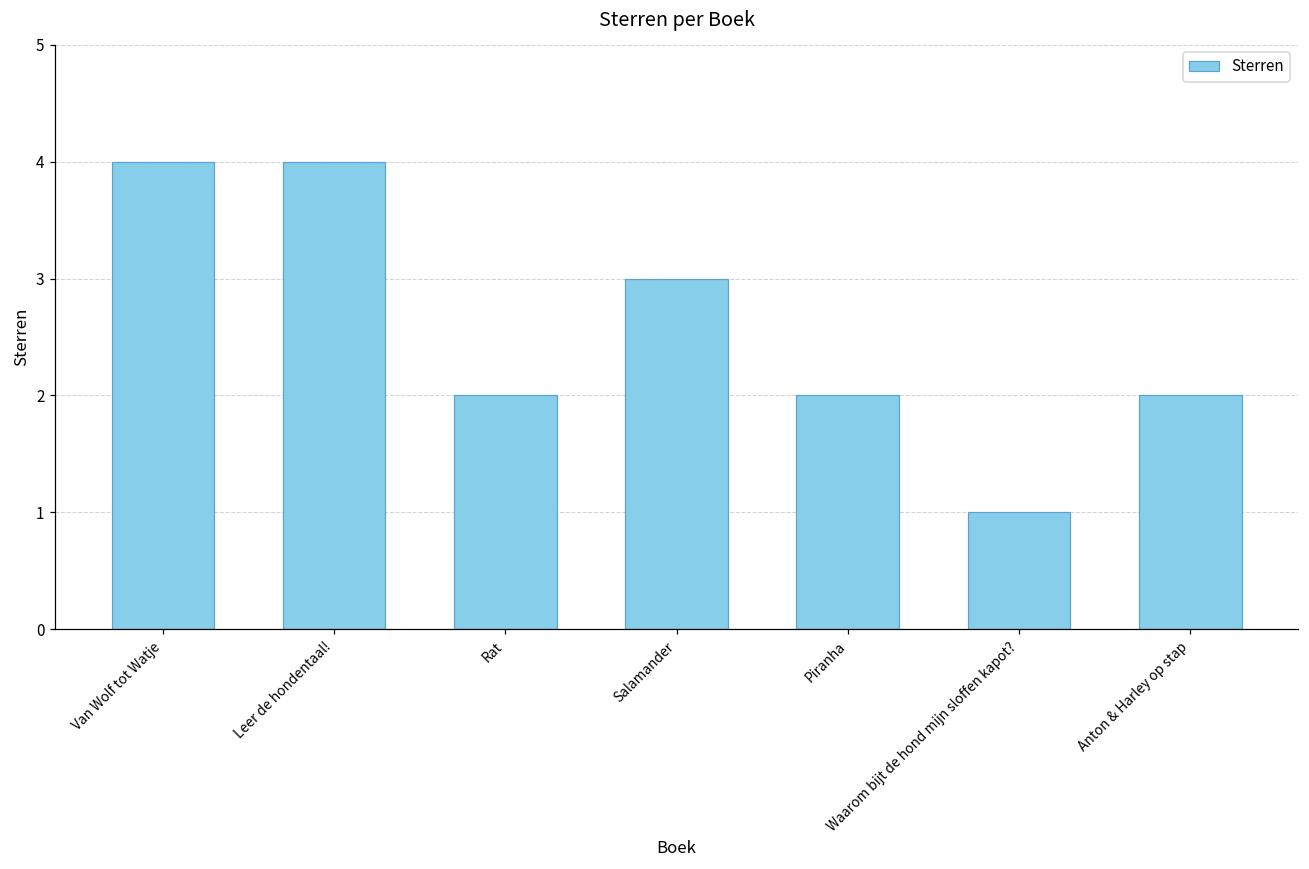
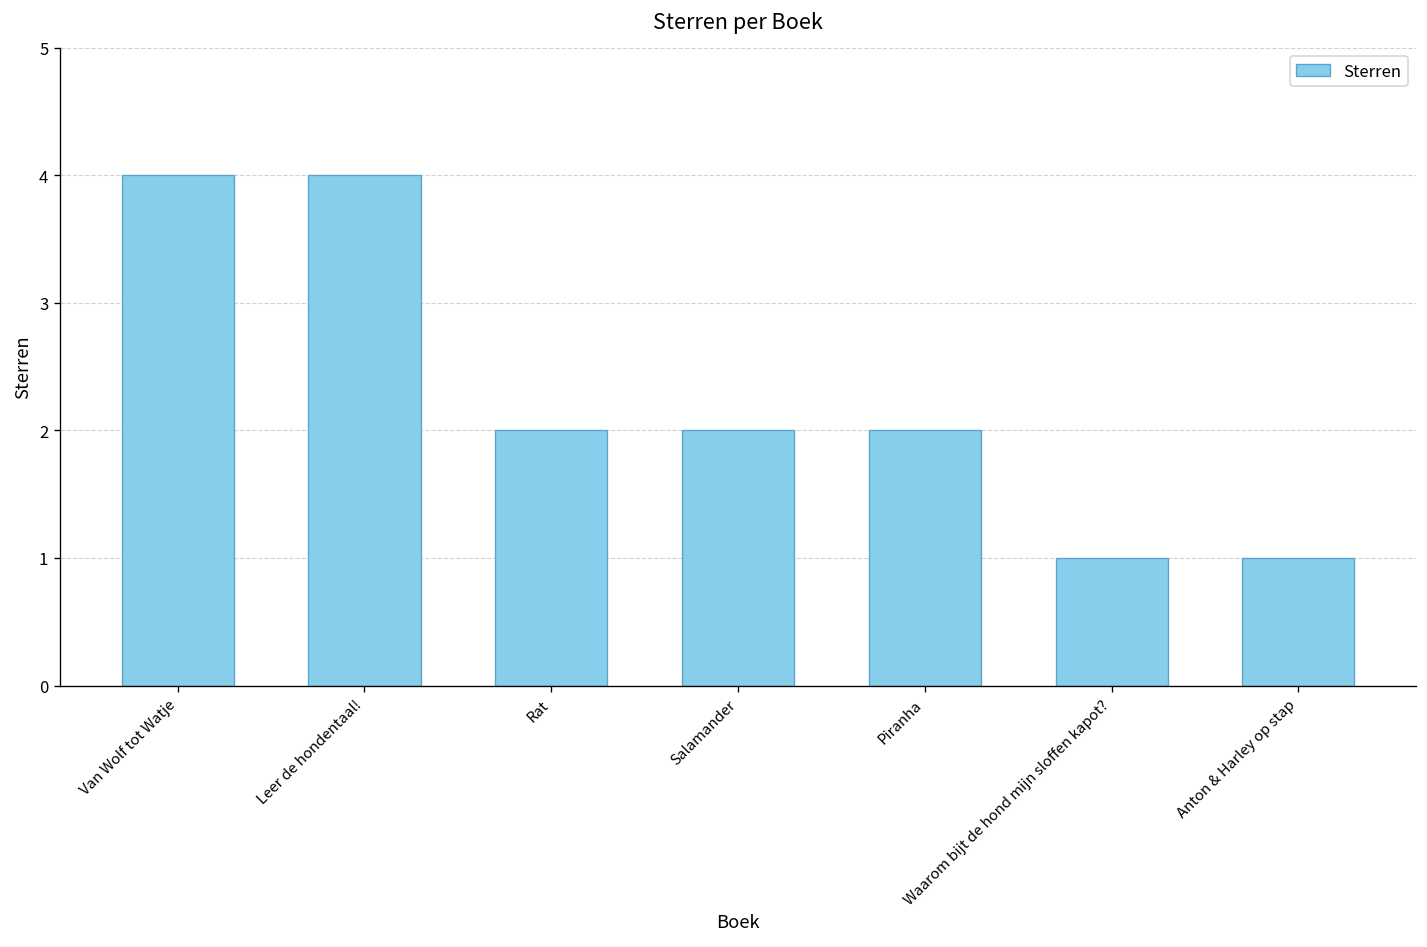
  {
    "Van Wolf tot Watje": 4,
    "Leer de hondentaal!": 4,
    "Rat": 2,
-   "Salamander": 3,
+   "Salamander": 2,
    "Piranha": 2,
    "Waarom bijt de hond mijn sloffen kapot?": 1,
-   "Anton & Harley op stap": 2
+   "Anton & Harley op stap": 1
  }
